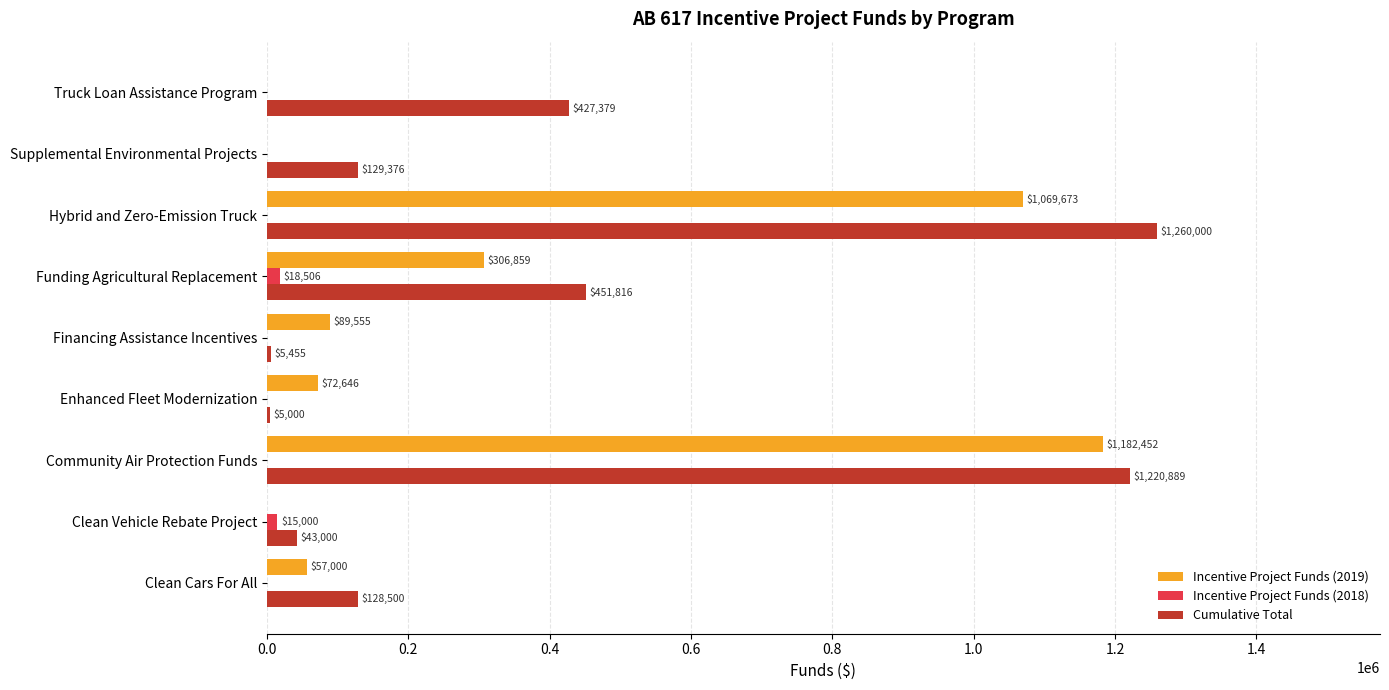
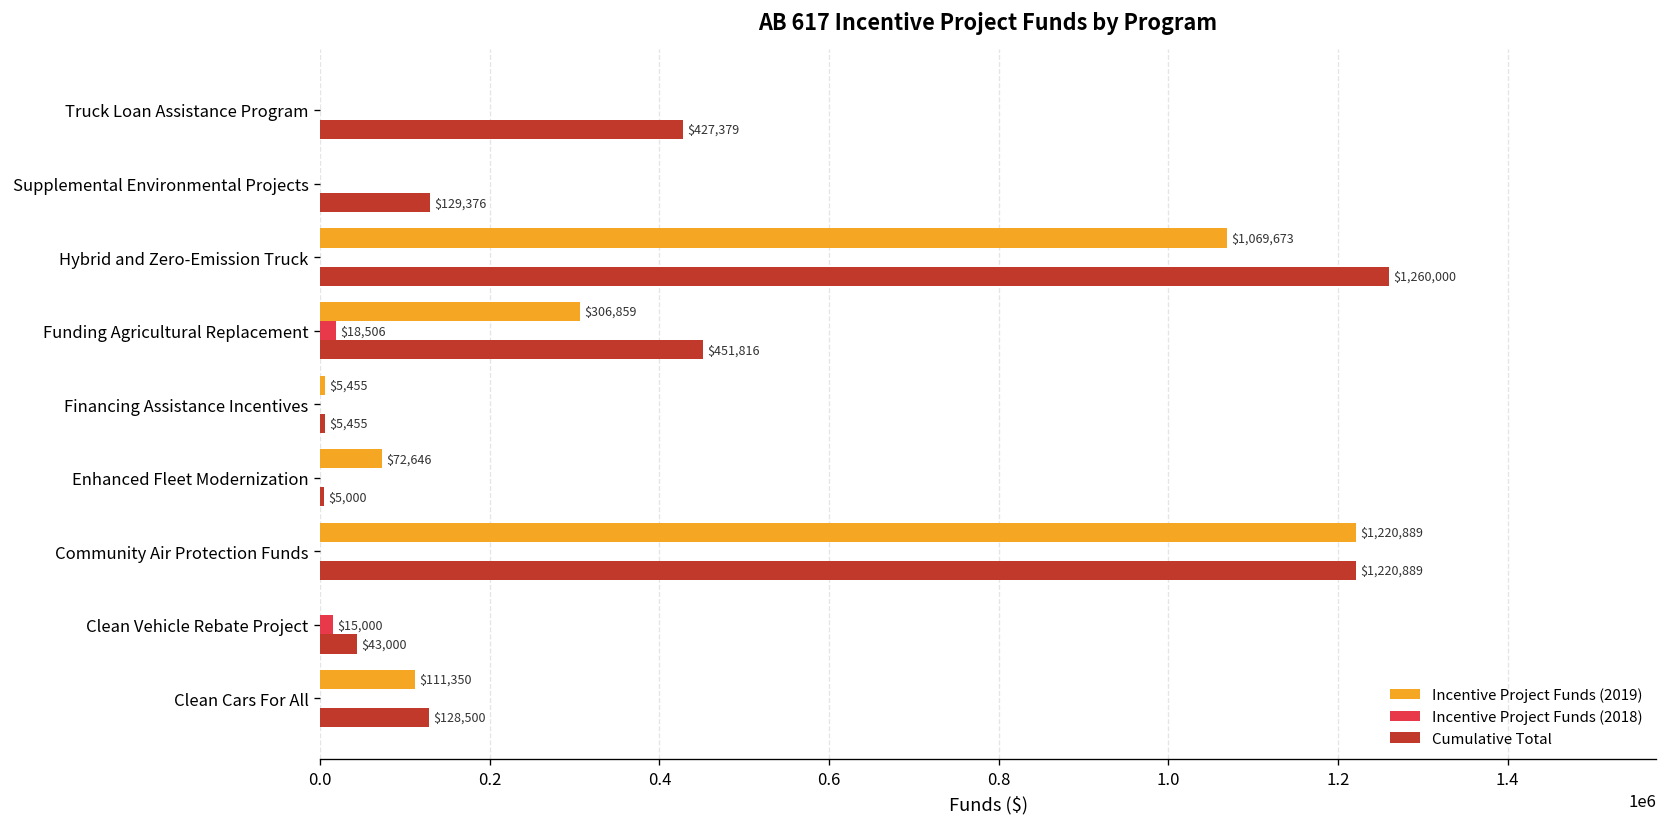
  {
    "Incentive Project Funds (2019)": {
      "Hybrid and Zero-Emission Truck": "$1,069,673",
      "Funding Agricultural Replacement": "$306,859",
-     "Financing Assistance Incentives": "$89,555",
+     "Financing Assistance Incentives": "$5,455",
      "Enhanced Fleet Modernization": "$72,646",
-     "Community Air Protection Funds": "$1,182,452",
-     "Clean Cars For All": "$57,000"
+     "Community Air Protection Funds": "$1,220,889",
+     "Clean Cars For All": "$111,350"
    }
  }
